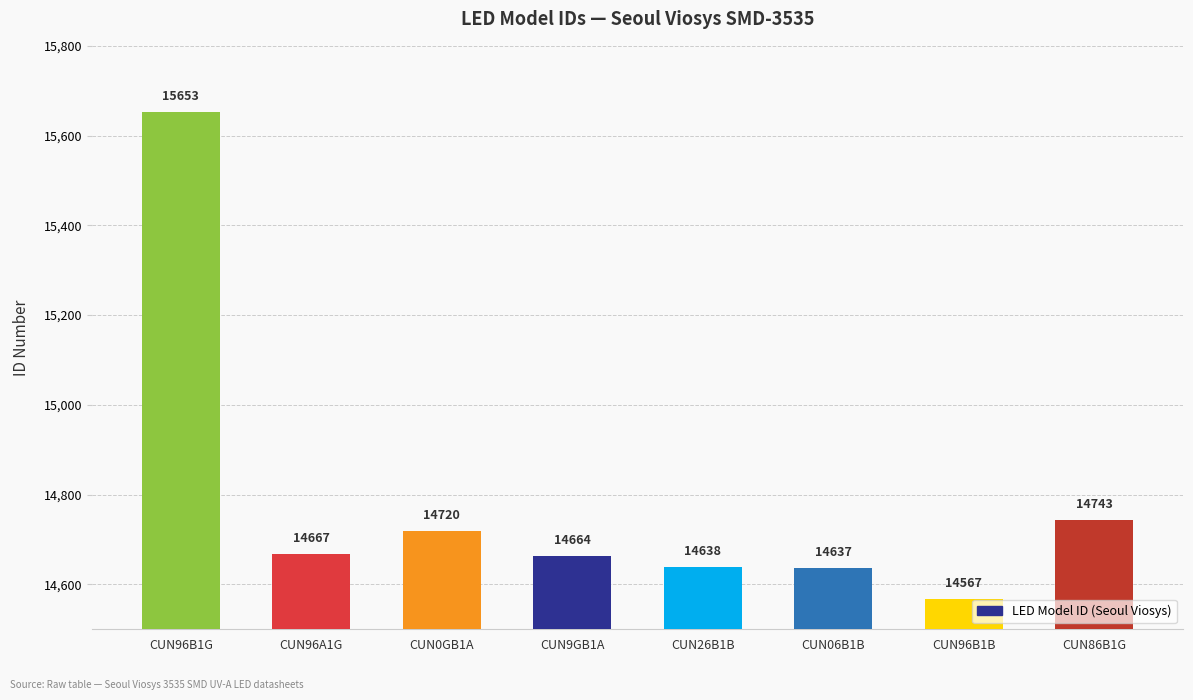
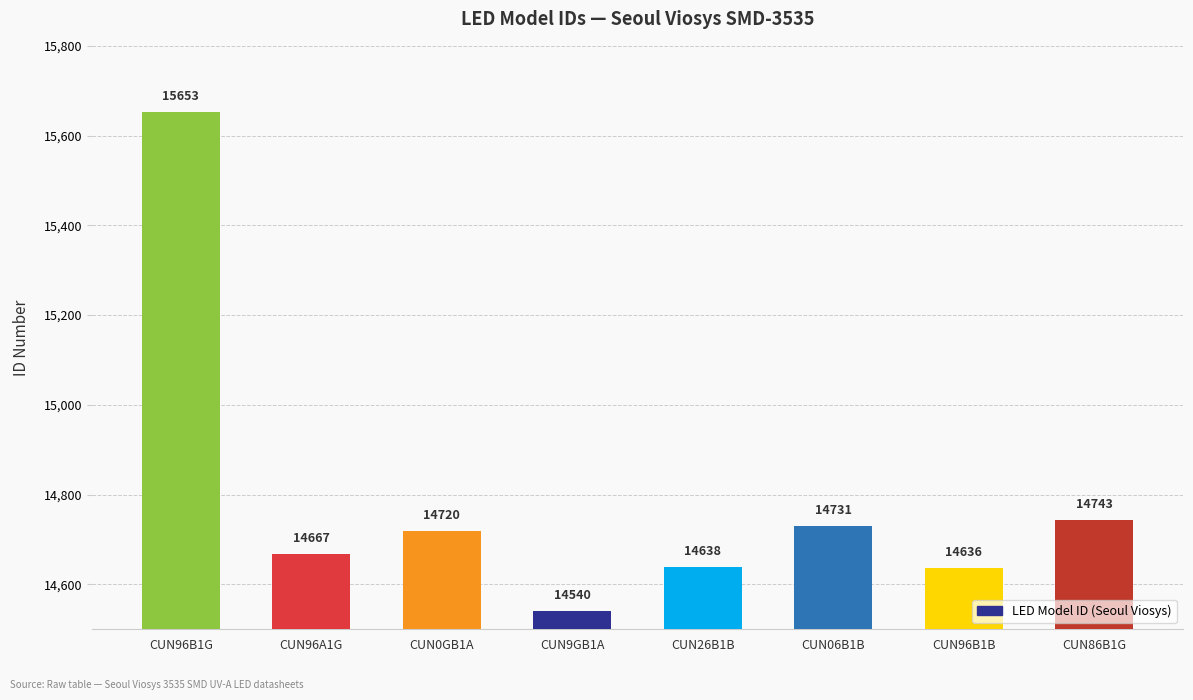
  {
    "CUN96B1G": 15653,
    "CUN96A1G": 14667,
    "CUN0GB1A": 14720,
-   "CUN9GB1A": 14664,
+   "CUN9GB1A": 14540,
    "CUN26B1B": 14638,
-   "CUN06B1B": 14637,
-   "CUN96B1B": 14567,
+   "CUN06B1B": 14731,
+   "CUN96B1B": 14636,
    "CUN86B1G": 14743
  }
